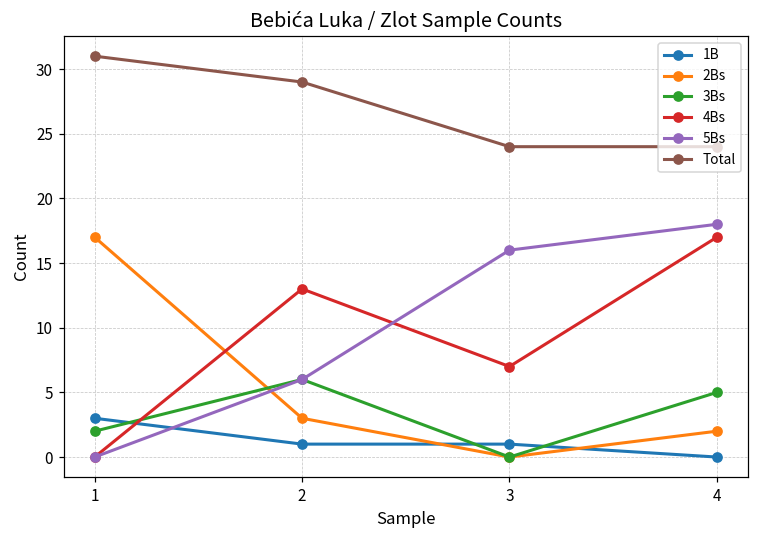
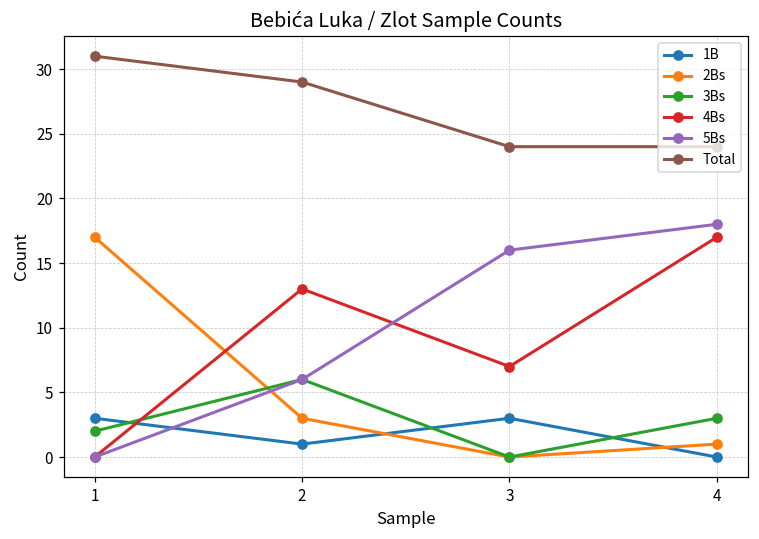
  {
    "1B": {
      "1": 3,
      "2": 1,
-     "3": 1,
+     "3": 3,
      "4": 0
    },
    "2Bs": {
      "1": 17,
      "2": 3,
-     "4": 2
+     "4": 1
    },
    "3Bs": {
      "1": 2,
-     "4": 5
+     "4": 3
    },
    "4Bs": {
      "2": 13,
      "3": 7,
      "4": 17
    },
    "5Bs": {
      "3": 16,
      "4": 18
    },
    "Total": {
      "1": 31,
      "2": 29,
      "3": 24
    }
  }
